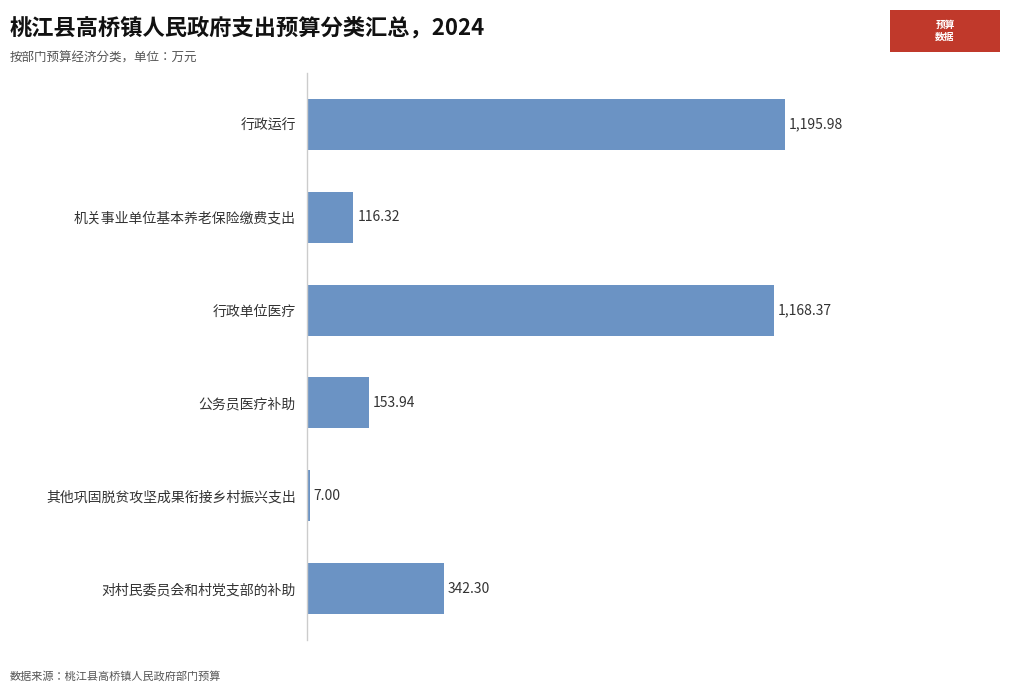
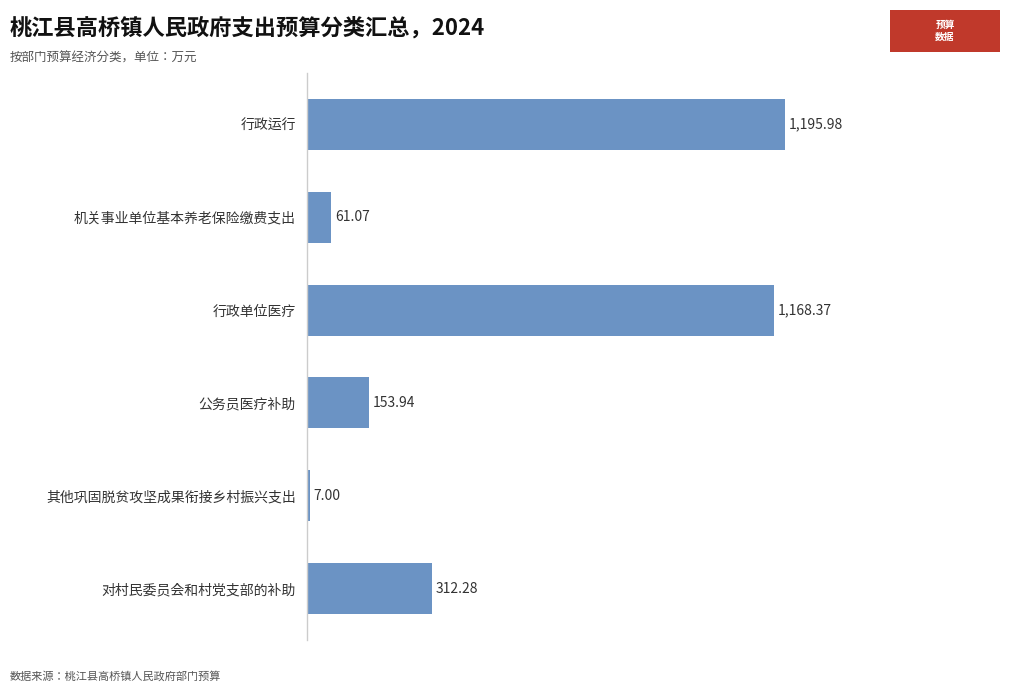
  {
    "行政运行": "1,195.98",
-   "机关事业单位基本养老保险缴费支出": "116.32",
+   "机关事业单位基本养老保险缴费支出": "61.07",
    "行政单位医疗": "1,168.37",
    "公务员医疗补助": "153.94",
    "其他巩固脱贫攻坚成果衔接乡村振兴支出": "7.00",
-   "对村民委员会和村党支部的补助": "342.30"
+   "对村民委员会和村党支部的补助": "312.28"
  }
